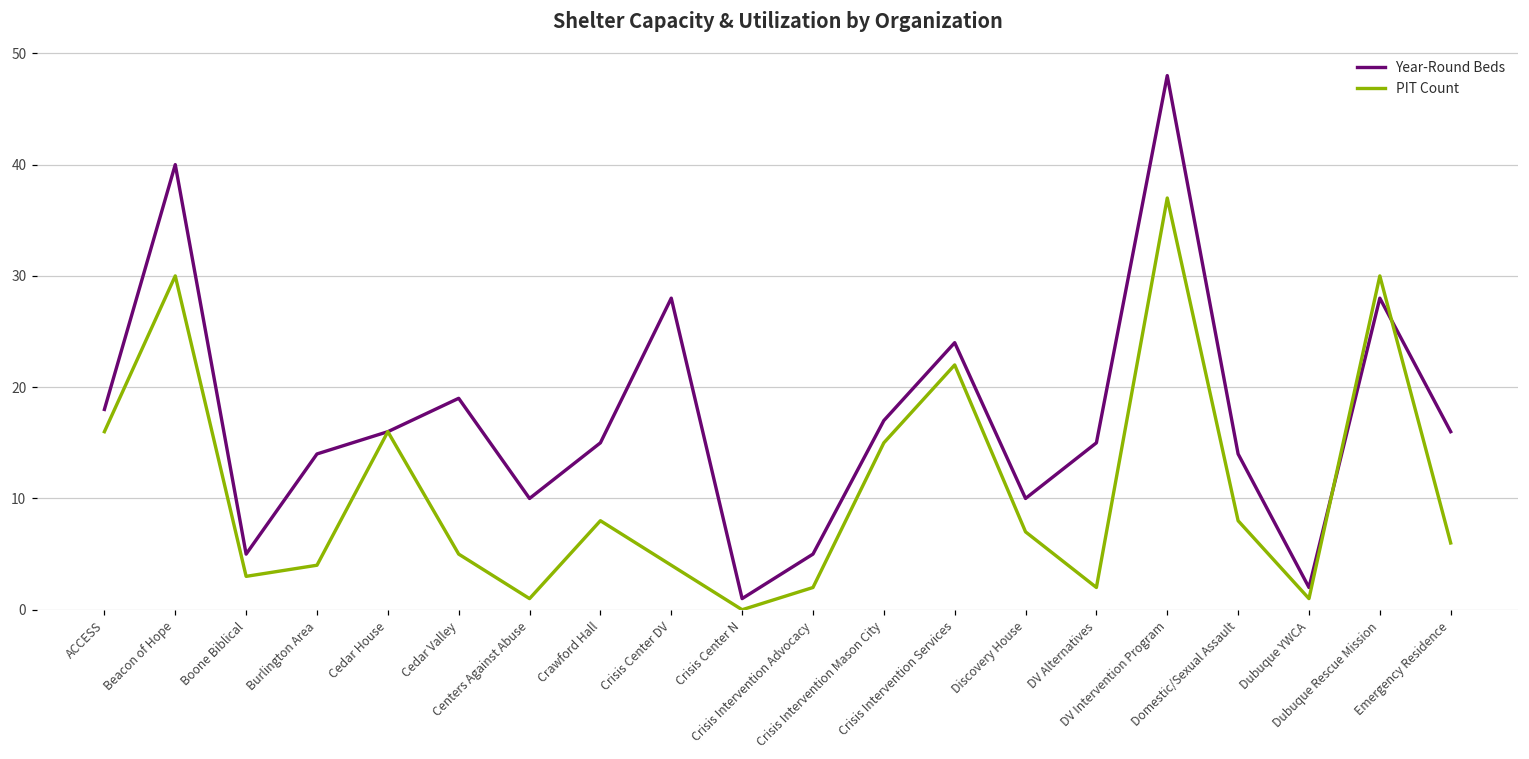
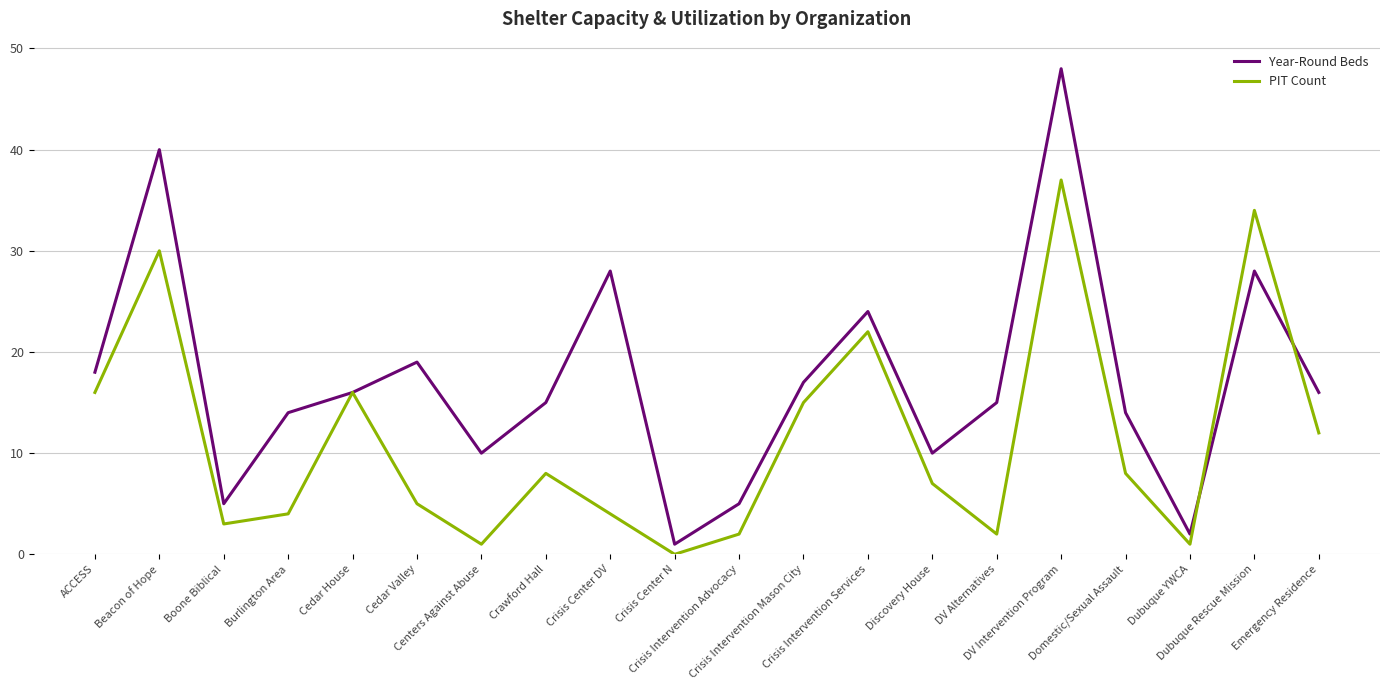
  {
    "Year-Round Beds": {
      "ACCESS": 18,
      "Beacon of Hope": 40,
      "Boone Biblical": 5,
      "Burlington Area": 14,
      "Cedar Valley": 19,
      "Centers Against Abuse": 10,
      "Crawford Hall": 15,
      "Crisis Center DV": 28,
      "Crisis Center N": 1,
      "Crisis Intervention Advocacy": 5,
      "Crisis Intervention Mason City": 17,
      "Crisis Intervention Services": 24,
      "Discovery House": 10,
      "DV Alternatives": 15,
      "DV Intervention Program": 48,
      "Domestic/Sexual Assault": 14,
      "Dubuque YWCA": 2,
      "Dubuque Rescue Mission": 28,
      "Emergency Residence": 16
    },
    "PIT Count": {
      "ACCESS": 16,
      "Beacon of Hope": 30,
      "Boone Biblical": 3,
      "Burlington Area": 4,
      "Cedar Valley": 5,
      "Centers Against Abuse": 1,
      "Crawford Hall": 8,
      "Crisis Center DV": 4,
      "Crisis Center N": 0,
      "Crisis Intervention Advocacy": 2,
      "Crisis Intervention Mason City": 15,
      "Crisis Intervention Services": 22,
      "Discovery House": 7,
      "DV Alternatives": 2,
      "DV Intervention Program": 37,
      "Domestic/Sexual Assault": 8,
      "Dubuque YWCA": 1,
-     "Dubuque Rescue Mission": 30,
-     "Emergency Residence": 6
+     "Dubuque Rescue Mission": 34,
+     "Emergency Residence": 12
    }
  }
